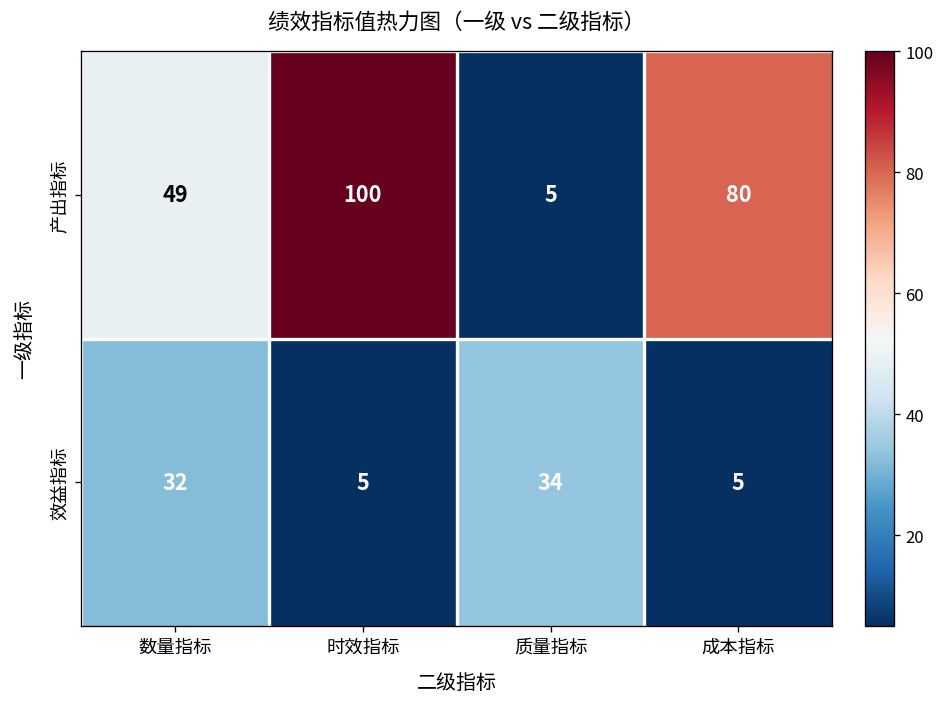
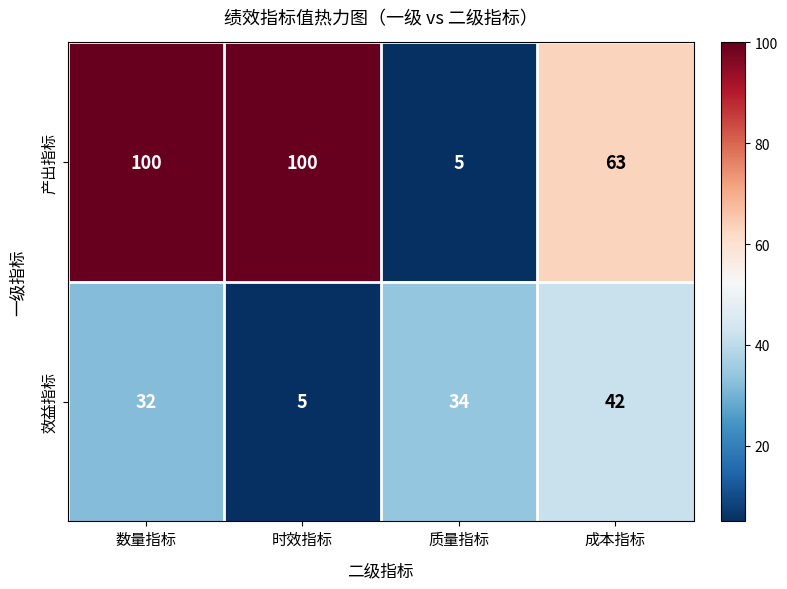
  {
    "产出指标": {
-     "数量指标": 49,
+     "数量指标": 100,
      "时效指标": 100,
      "质量指标": 5,
-     "成本指标": 80
+     "成本指标": 63
    },
    "效益指标": {
      "数量指标": 32,
      "时效指标": 5,
      "质量指标": 34,
-     "成本指标": 5
+     "成本指标": 42
    }
  }
